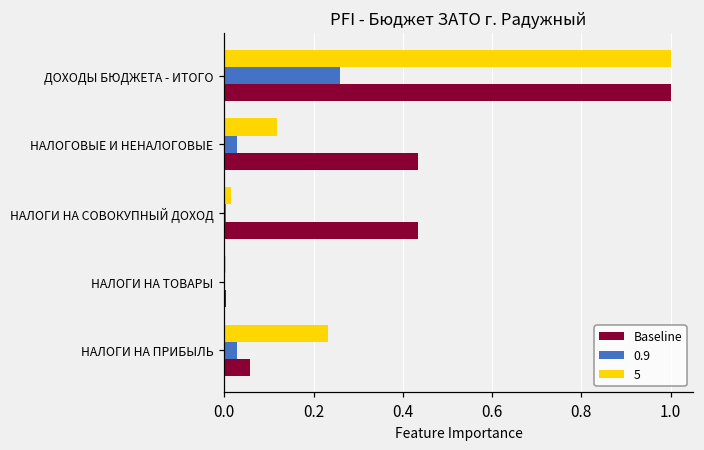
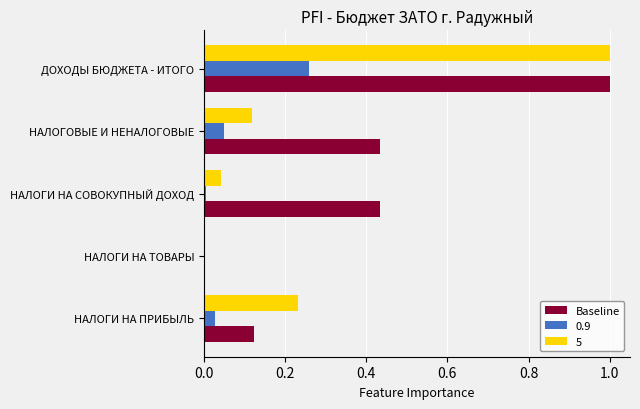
  {
    "Baseline": {
      "ДОХОДЫ БЮДЖЕТА - ИТОГО": 1.00,
      "НАЛОГОВЫЕ И НЕНАЛОГОВЫЕ": 0.43,
      "НАЛОГИ НА СОВОКУПНЫЙ ДОХОД": 0.44,
-     "НАЛОГИ НА ПРИБЫЛЬ": 0.06
+     "НАЛОГИ НА ПРИБЫЛЬ": 0.12
    },
    "0.9": {
      "ДОХОДЫ БЮДЖЕТА - ИТОГО": 0.26,
-     "НАЛОГОВЫЕ И НЕНАЛОГОВЫЕ": 0.03,
+     "НАЛОГОВЫЕ И НЕНАЛОГОВЫЕ": 0.05,
      "НАЛОГИ НА ПРИБЫЛЬ": 0.03
    },
    "5": {
      "ДОХОДЫ БЮДЖЕТА - ИТОГО": 1.00,
      "НАЛОГОВЫЕ И НЕНАЛОГОВЫЕ": 0.12,
-     "НАЛОГИ НА СОВОКУПНЫЙ ДОХОД": 0.02,
+     "НАЛОГИ НА СОВОКУПНЫЙ ДОХОД": 0.04,
      "НАЛОГИ НА ПРИБЫЛЬ": 0.23
    }
  }
